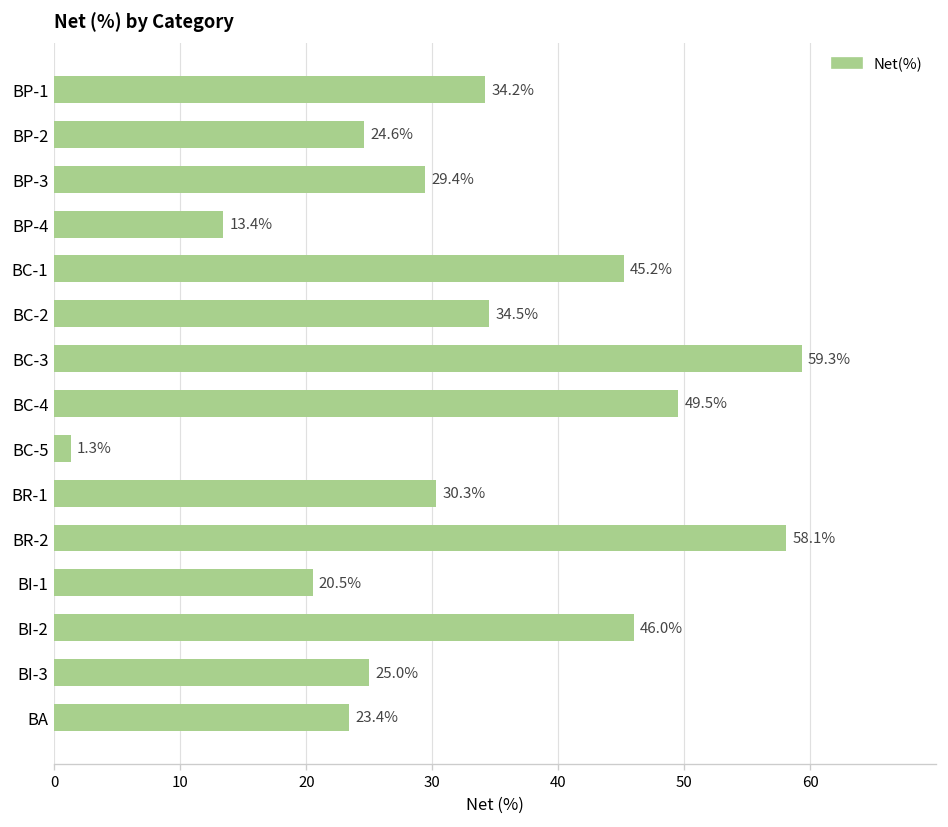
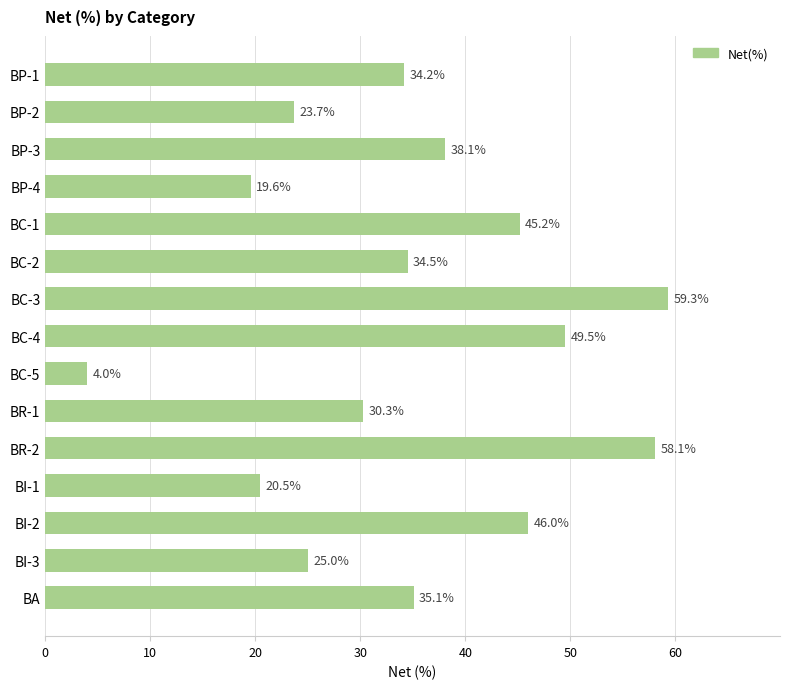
  {
    "BP-1": "34.2%",
-   "BP-2": "24.6%",
-   "BP-3": "29.4%",
-   "BP-4": "13.4%",
+   "BP-2": "23.7%",
+   "BP-3": "38.1%",
+   "BP-4": "19.6%",
    "BC-1": "45.2%",
    "BC-2": "34.5%",
    "BC-3": "59.3%",
    "BC-4": "49.5%",
-   "BC-5": "1.3%",
+   "BC-5": "4.0%",
    "BR-1": "30.3%",
    "BR-2": "58.1%",
    "BI-1": "20.5%",
    "BI-2": "46.0%",
    "BI-3": "25.0%",
-   "BA": "23.4%"
+   "BA": "35.1%"
  }
